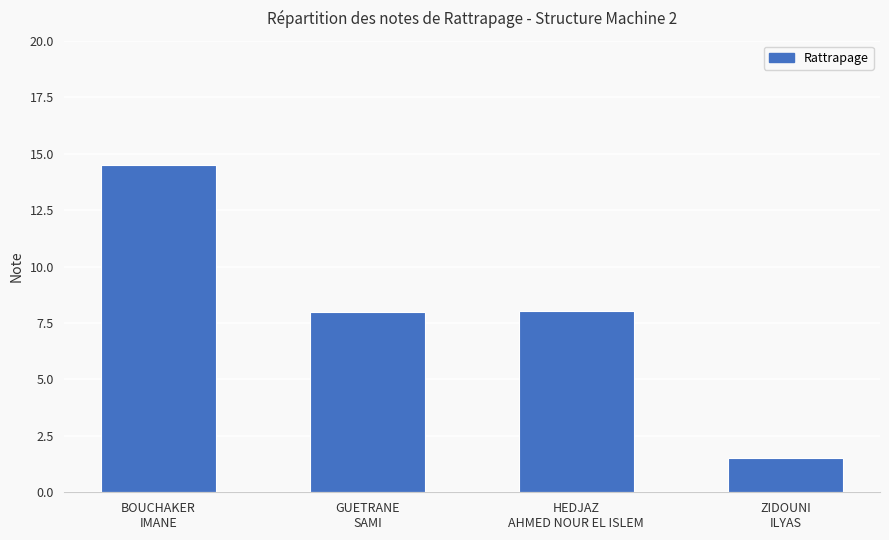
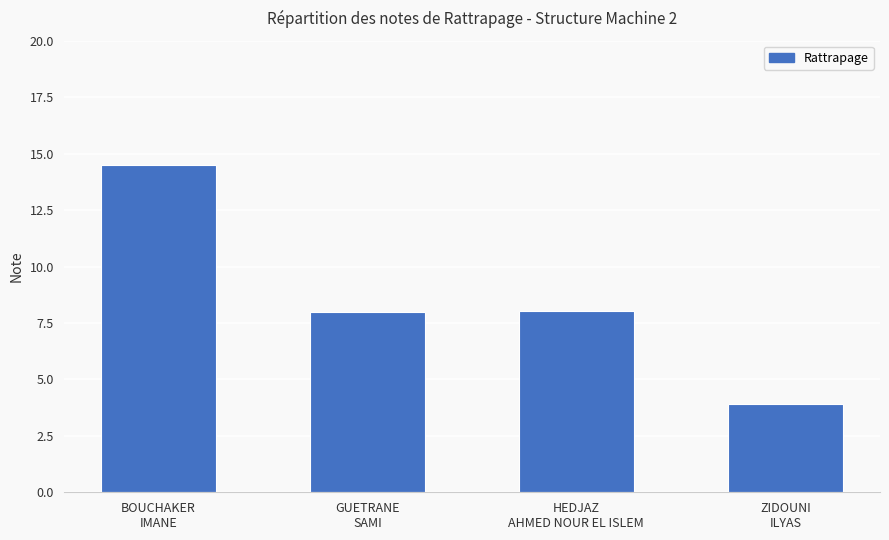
  {
    "BOUCHAKER IMANE": 14.5,
    "GUETRANE SAMI": 8.0,
    "HEDJAZ AHMED NOUR EL ISLEM": 8.1,
-   "ZIDOUNI ILYAS": 1.5
+   "ZIDOUNI ILYAS": 3.9
  }
